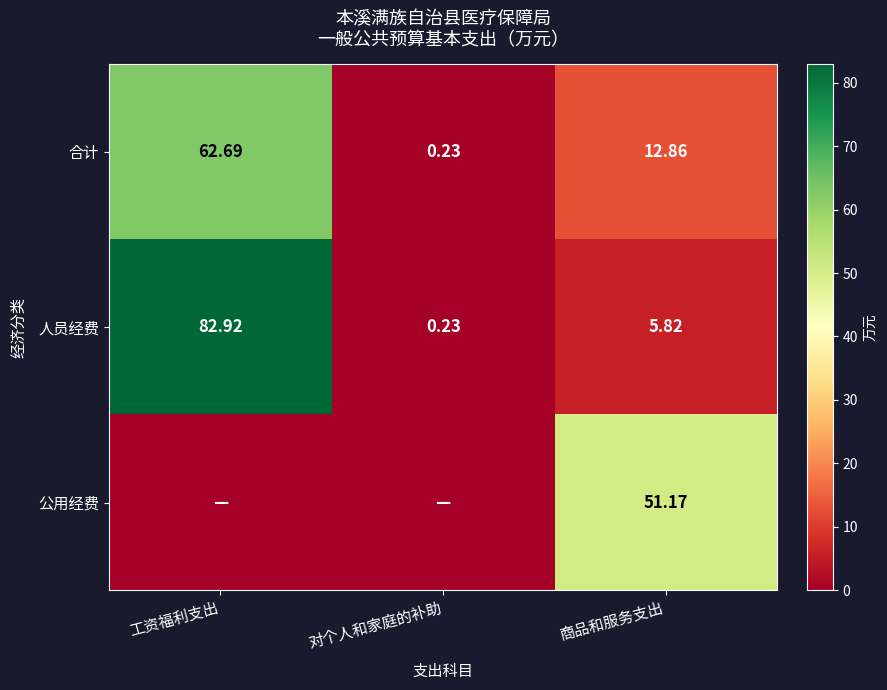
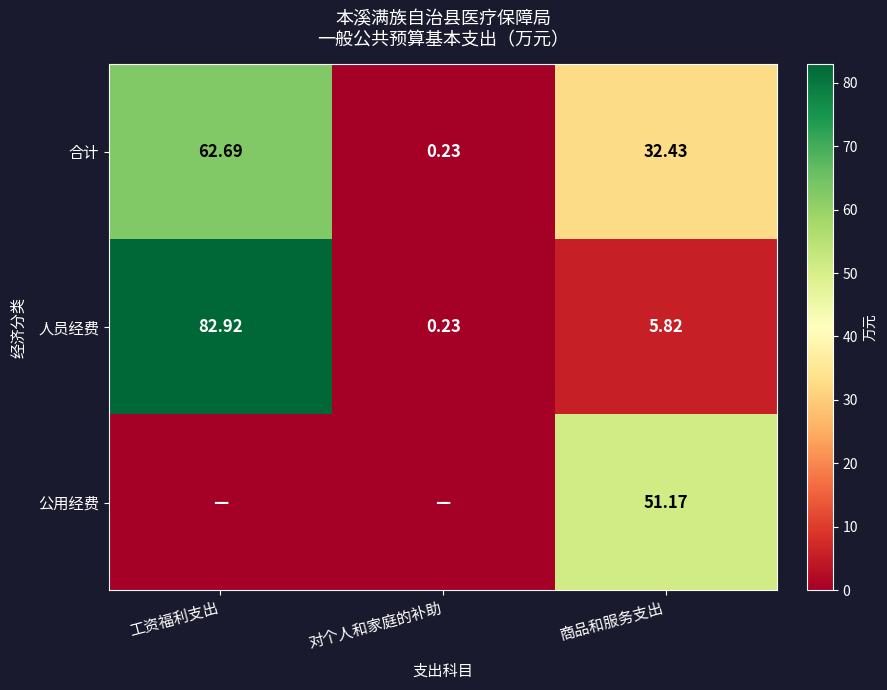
  {
    "合计": {
      "工资福利支出": 62.69,
      "对个人和家庭的补助": 0.23,
-     "商品和服务支出": 12.86
+     "商品和服务支出": 32.43
    },
    "人员经费": {
      "工资福利支出": 82.92,
      "对个人和家庭的补助": 0.23,
      "商品和服务支出": 5.82
    },
    "公用经费": {
      "商品和服务支出": 51.17
    }
  }
